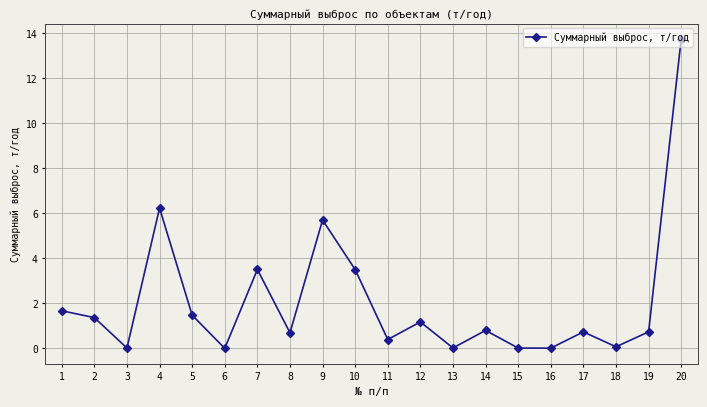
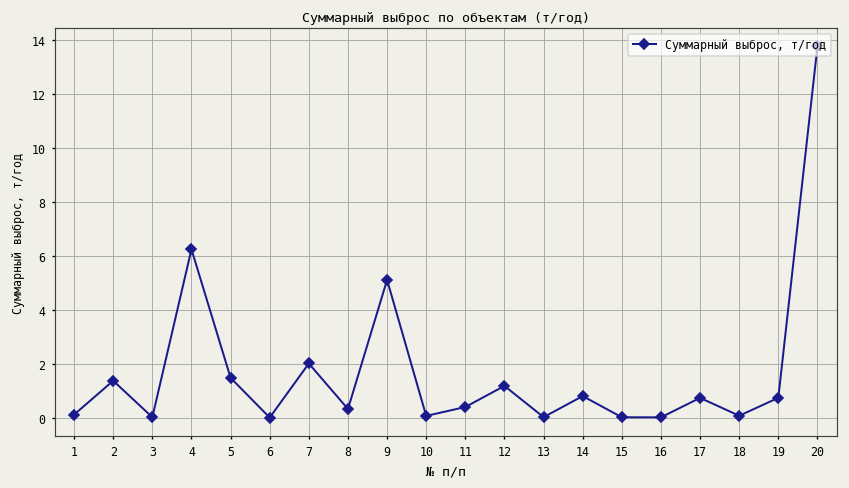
  {
-   "1": 1.7,
+   "1": 0.1,
    "2": 1.4,
    "3": 0.0,
    "4": 6.2,
    "5": 1.5,
    "6": 0.0,
-   "7": 3.5,
-   "8": 0.7,
-   "9": 5.7,
-   "10": 3.5,
+   "7": 2.0,
+   "8": 0.3,
+   "9": 5.1,
+   "10": 0.1,
    "11": 0.4,
    "12": 1.2,
    "13": 0.0,
    "14": 0.8,
    "15": 0.0,
    "16": 0.0,
    "17": 0.7,
    "18": 0.1,
    "19": 0.7
  }
